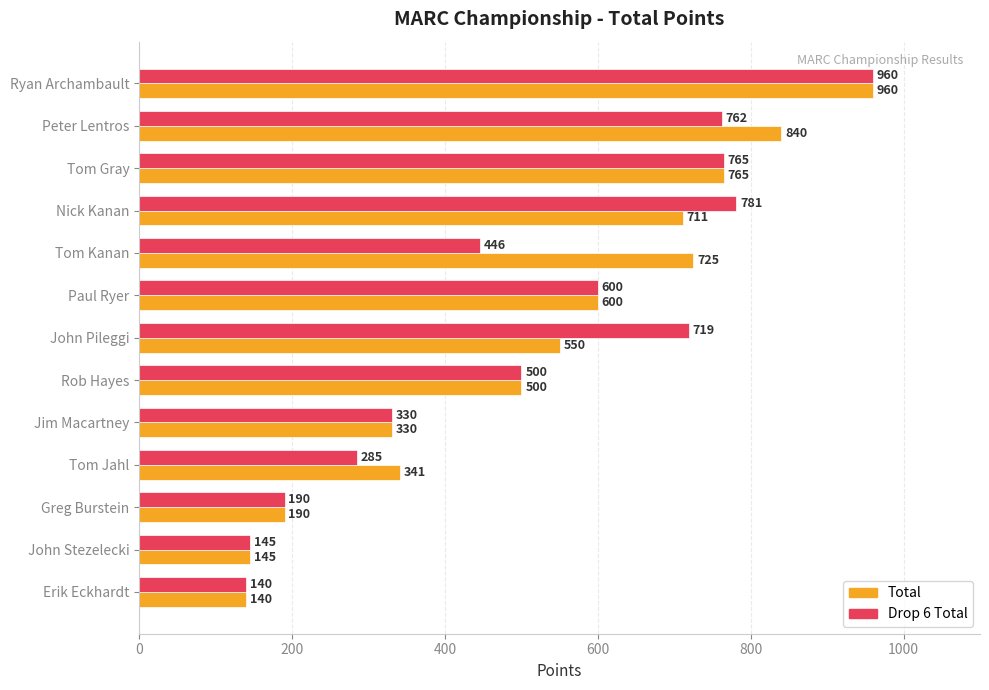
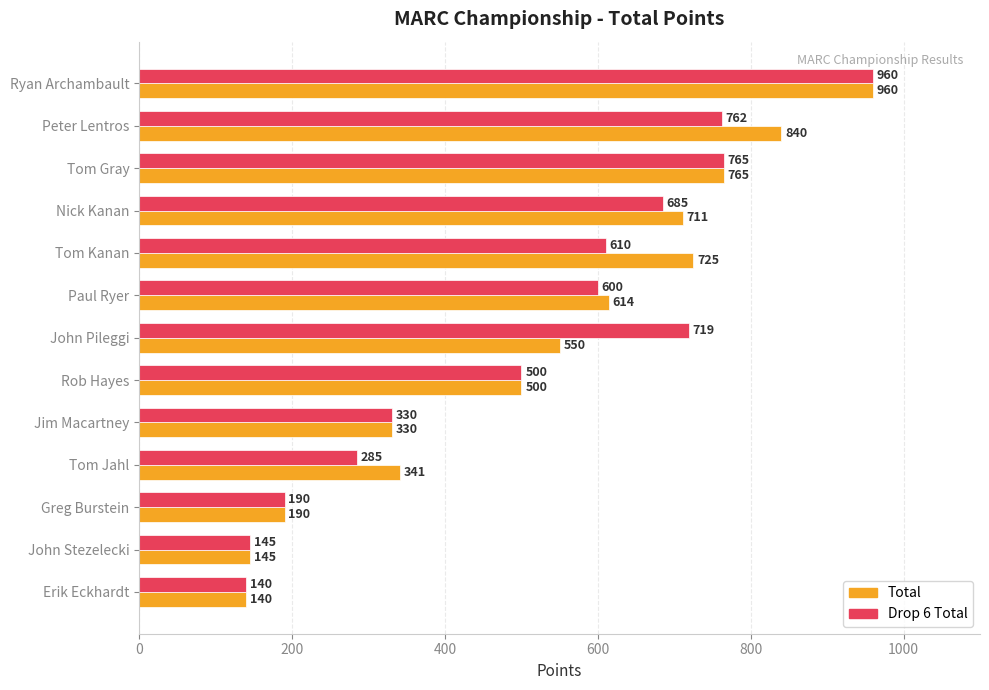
  {
    "Total": {
      "Ryan Archambault": 960,
      "Peter Lentros": 840,
      "Tom Gray": 765,
      "Nick Kanan": 711,
      "Tom Kanan": 725,
-     "Paul Ryer": 600,
+     "Paul Ryer": 614,
      "John Pileggi": 550,
      "Rob Hayes": 500,
      "Jim Macartney": 330,
      "Tom Jahl": 341,
      "Greg Burstein": 190,
      "John Stezelecki": 145,
      "Erik Eckhardt": 140
    },
    "Drop 6 Total": {
      "Ryan Archambault": 960,
      "Peter Lentros": 762,
      "Tom Gray": 765,
-     "Nick Kanan": 781,
-     "Tom Kanan": 446,
+     "Nick Kanan": 685,
+     "Tom Kanan": 610,
      "Paul Ryer": 600,
      "John Pileggi": 719,
      "Rob Hayes": 500,
      "Jim Macartney": 330,
      "Tom Jahl": 285,
      "Greg Burstein": 190,
      "John Stezelecki": 145,
      "Erik Eckhardt": 140
    }
  }
